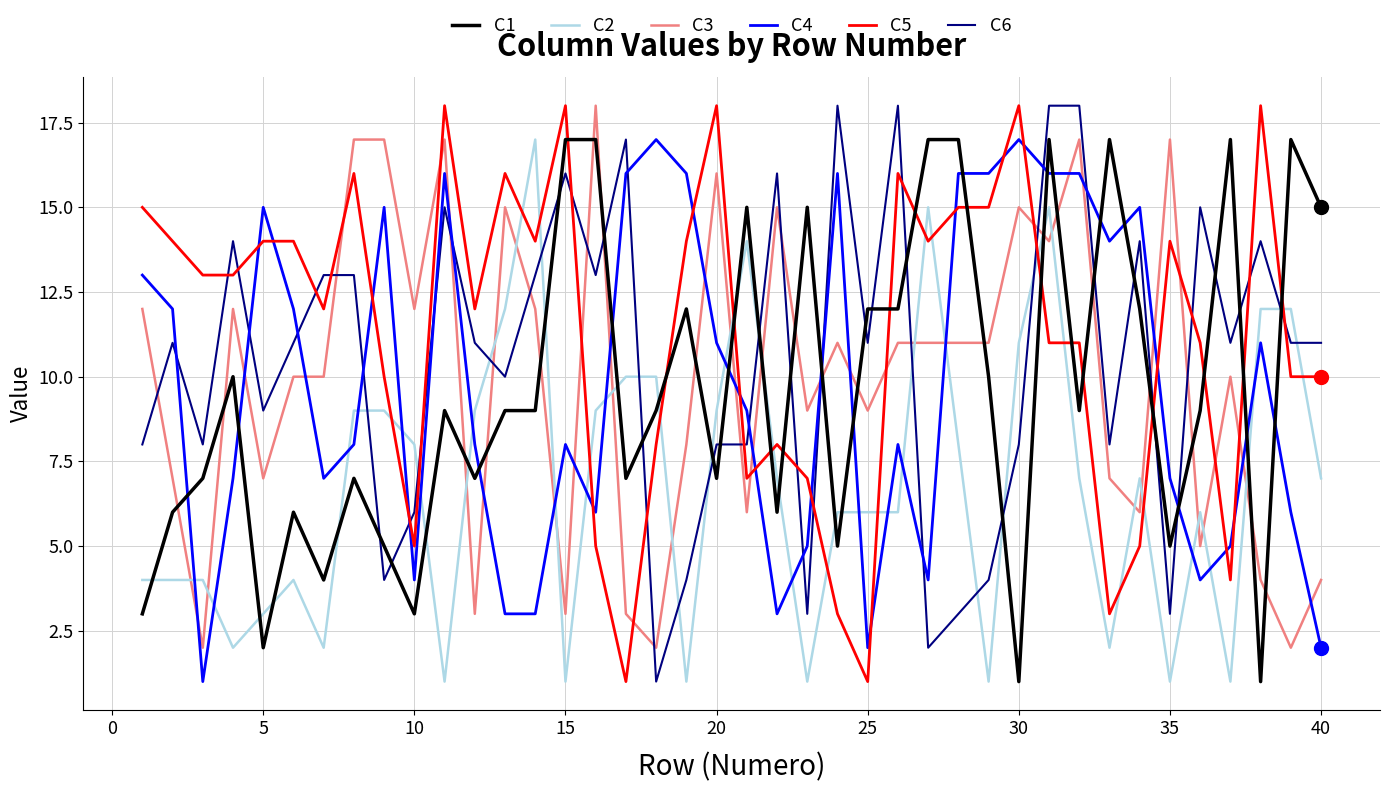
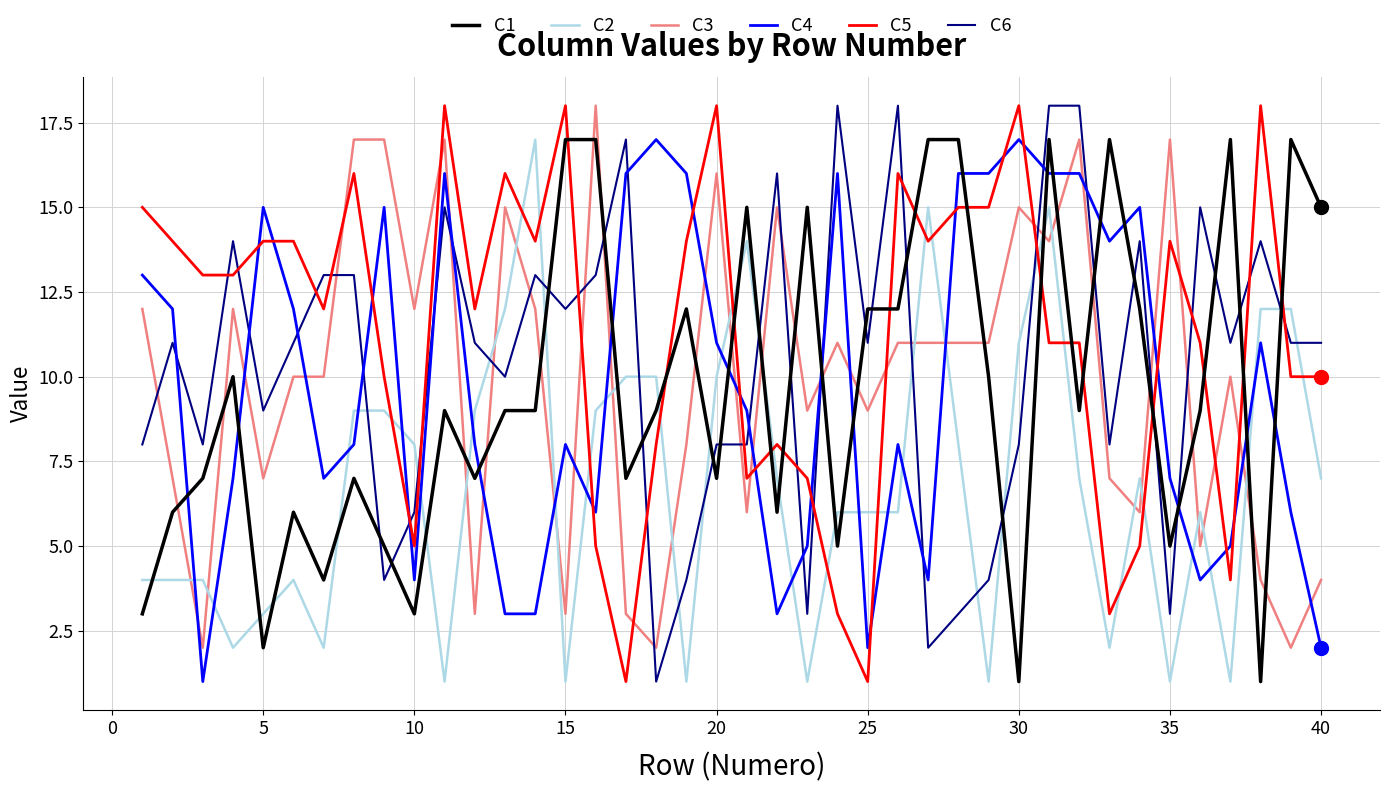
  {
    "C2": {
      "5": 3,
      "10": 8,
      "15": 1,
-     "20": 9,
+     "20": 10,
      "25": 6,
      "30": 11,
      "35": 1,
      "40": 7
    },
    "C3": {
      "5": 7,
      "10": 12,
      "15": 3,
      "20": 16,
      "25": 9,
      "30": 15,
      "35": 17,
      "40": 4
    },
    "C6": {
      "5": 9,
      "10": 6,
-     "15": 16,
+     "15": 12,
      "20": 8,
      "25": 11,
      "30": 8,
      "35": 3,
      "40": 11
    }
  }
